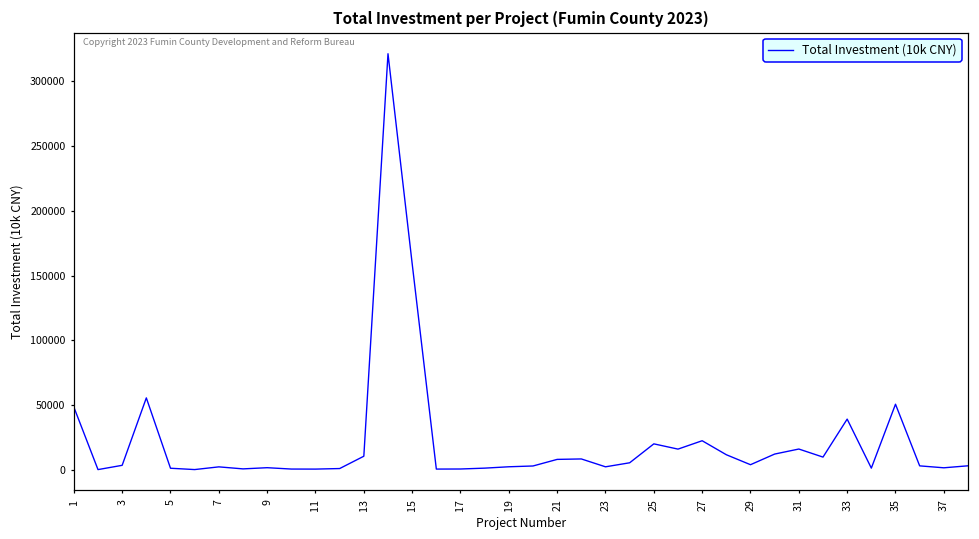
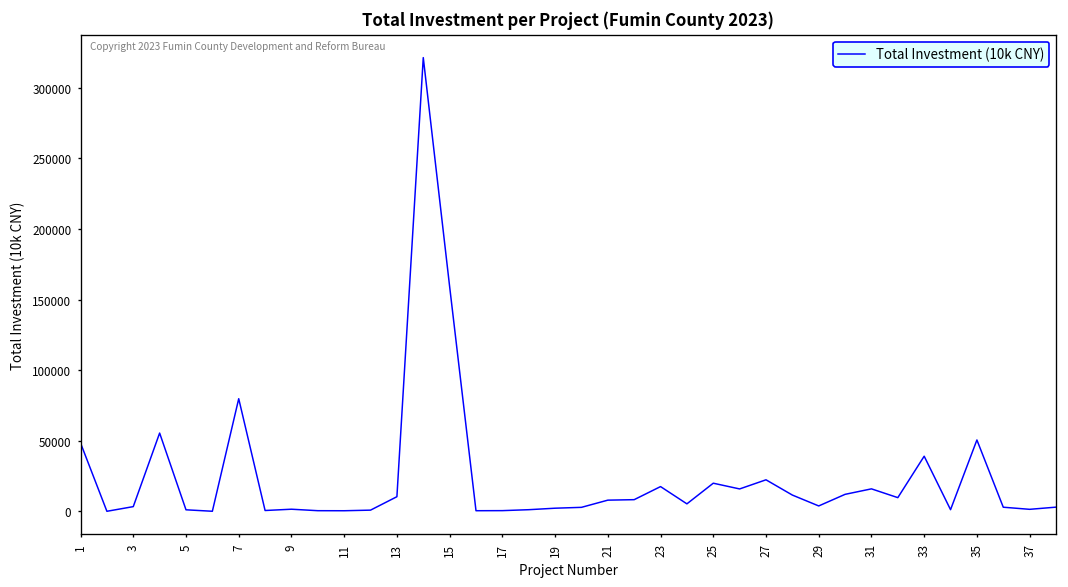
  {
    "1": 48000,
    "3": 3000,
    "5": 1000,
-   "7": 2000,
+   "7": 80000,
    "9": 2000,
    "11": 1000,
    "13": 10000,
    "15": 159000,
    "17": 1000,
    "19": 2000,
    "21": 8000,
-   "23": 2000,
+   "23": 18000,
    "25": 20000,
    "27": 22000,
    "29": 4000,
    "31": 16000,
    "33": 39000,
    "35": 51000,
    "37": 2000
  }
